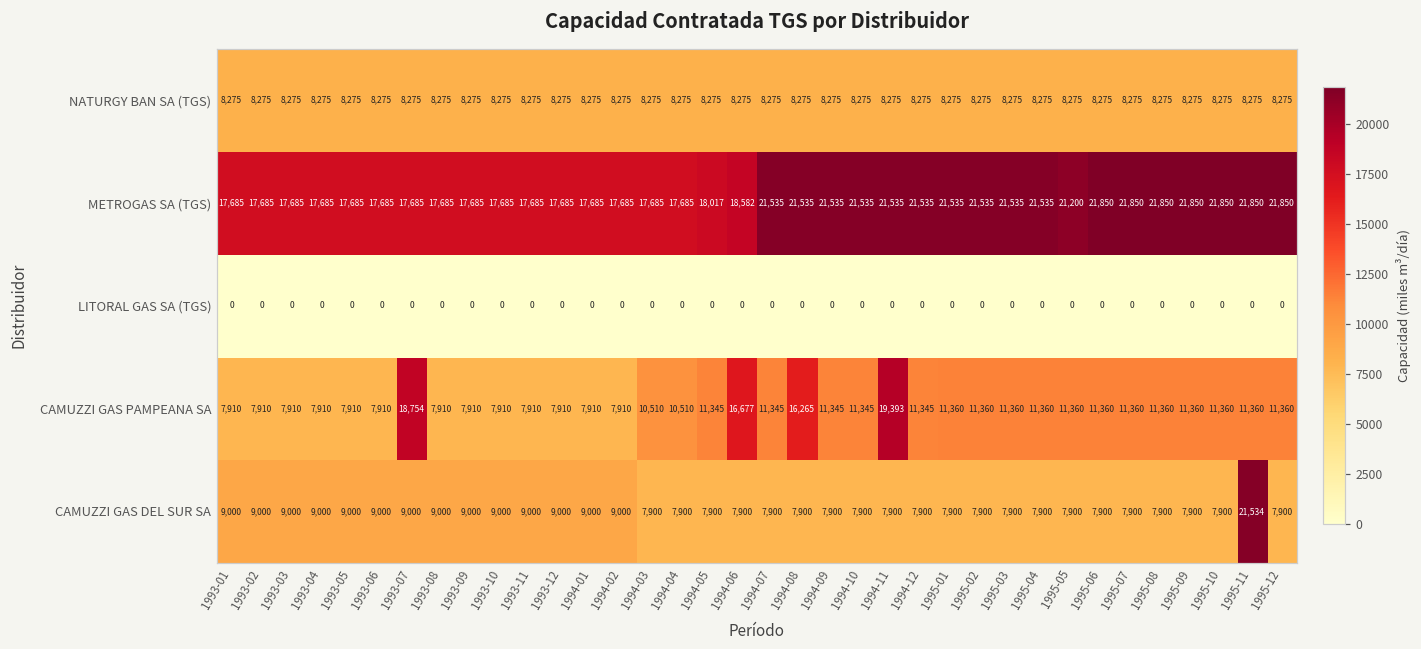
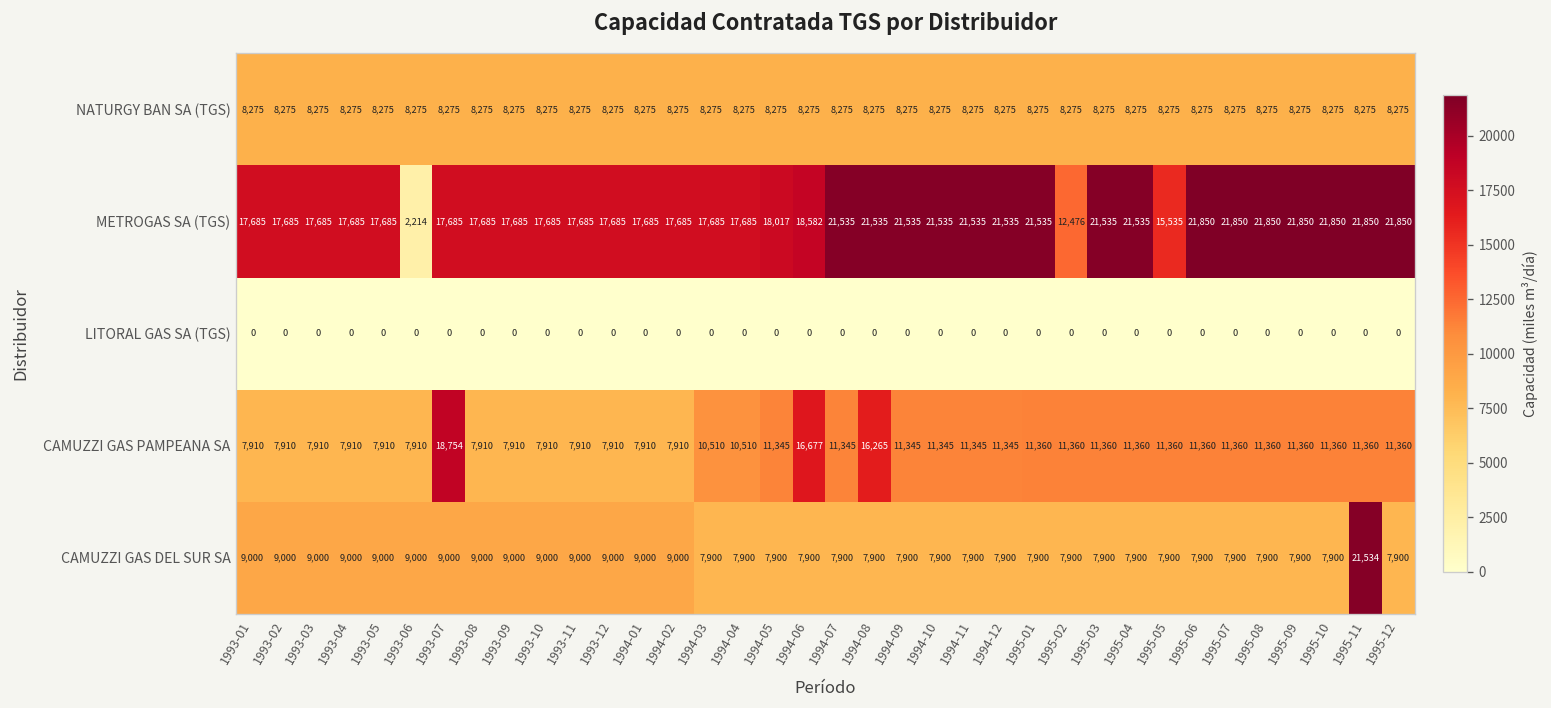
  {
    "NATURGY BAN SA (TGS)": {
      "1993-01": "8,275",
      "1993-02": "8,275",
      "1993-03": "8,275",
      "1993-04": "8,275",
      "1993-05": "8,275",
      "1993-06": "8,275",
      "1993-07": "8,275",
      "1993-08": "8,275",
      "1993-09": "8,275",
      "1993-10": "8,275",
      "1993-11": "8,275",
      "1993-12": "8,275",
      "1994-01": "8,275",
      "1994-02": "8,275",
      "1994-03": "8,275",
      "1994-04": "8,275",
      "1994-05": "8,275",
      "1994-06": "8,275",
      "1994-07": "8,275",
      "1994-08": "8,275",
      "1994-09": "8,275",
      "1994-10": "8,275",
      "1994-11": "8,275",
      "1994-12": "8,275",
      "1995-01": "8,275",
      "1995-02": "8,275",
      "1995-03": "8,275",
      "1995-04": "8,275",
      "1995-05": "8,275",
      "1995-06": "8,275",
      "1995-07": "8,275",
      "1995-08": "8,275",
      "1995-09": "8,275",
      "1995-10": "8,275",
      "1995-11": "8,275",
      "1995-12": "8,275"
    },
    "METROGAS SA (TGS)": {
      "1993-01": "17,685",
      "1993-02": "17,685",
      "1993-03": "17,685",
      "1993-04": "17,685",
      "1993-05": "17,685",
-     "1993-06": "17,685",
+     "1993-06": "2,214",
      "1993-07": "17,685",
      "1993-08": "17,685",
      "1993-09": "17,685",
      "1993-10": "17,685",
      "1993-11": "17,685",
      "1993-12": "17,685",
      "1994-01": "17,685",
      "1994-02": "17,685",
      "1994-03": "17,685",
      "1994-04": "17,685",
      "1994-05": "18,017",
      "1994-06": "18,582",
      "1994-07": "21,535",
      "1994-08": "21,535",
      "1994-09": "21,535",
      "1994-10": "21,535",
      "1994-11": "21,535",
      "1994-12": "21,535",
      "1995-01": "21,535",
-     "1995-02": "21,535",
+     "1995-02": "12,476",
      "1995-03": "21,535",
      "1995-04": "21,535",
-     "1995-05": "21,200",
+     "1995-05": "15,535",
      "1995-06": "21,850",
      "1995-07": "21,850",
      "1995-08": "21,850",
      "1995-09": "21,850",
      "1995-10": "21,850",
      "1995-11": "21,850",
      "1995-12": "21,850"
    },
    "LITORAL GAS SA (TGS)": {
      "1993-01": "0",
      "1993-02": "0",
      "1993-03": "0",
      "1993-04": "0",
      "1993-05": "0",
      "1993-06": "0",
      "1993-07": "0",
      "1993-08": "0",
      "1993-09": "0",
      "1993-10": "0",
      "1993-11": "0",
      "1993-12": "0",
      "1994-01": "0",
      "1994-02": "0",
      "1994-03": "0",
      "1994-04": "0",
      "1994-05": "0",
      "1994-06": "0",
      "1994-07": "0",
      "1994-08": "0",
      "1994-09": "0",
      "1994-10": "0",
      "1994-11": "0",
      "1994-12": "0",
      "1995-01": "0",
      "1995-02": "0",
      "1995-03": "0",
      "1995-04": "0",
      "1995-05": "0",
      "1995-06": "0",
      "1995-07": "0",
      "1995-08": "0",
      "1995-09": "0",
      "1995-10": "0",
      "1995-11": "0",
      "1995-12": "0"
    },
    "CAMUZZI GAS PAMPEANA SA": {
      "1993-01": "7,910",
      "1993-02": "7,910",
      "1993-03": "7,910",
      "1993-04": "7,910",
      "1993-05": "7,910",
      "1993-06": "7,910",
      "1993-07": "18,754",
      "1993-08": "7,910",
      "1993-09": "7,910",
      "1993-10": "7,910",
      "1993-11": "7,910",
      "1993-12": "7,910",
      "1994-01": "7,910",
      "1994-02": "7,910",
      "1994-03": "10,510",
      "1994-04": "10,510",
      "1994-05": "11,345",
      "1994-06": "16,677",
      "1994-07": "11,345",
      "1994-08": "16,265",
      "1994-09": "11,345",
      "1994-10": "11,345",
-     "1994-11": "19,393",
+     "1994-11": "11,345",
      "1994-12": "11,345",
      "1995-01": "11,360",
      "1995-02": "11,360",
      "1995-03": "11,360",
      "1995-04": "11,360",
      "1995-05": "11,360",
      "1995-06": "11,360",
      "1995-07": "11,360",
      "1995-08": "11,360",
      "1995-09": "11,360",
      "1995-10": "11,360",
      "1995-11": "11,360",
      "1995-12": "11,360"
    },
    "CAMUZZI GAS DEL SUR SA": {
      "1993-01": "9,000",
      "1993-02": "9,000",
      "1993-03": "9,000",
      "1993-04": "9,000",
      "1993-05": "9,000",
      "1993-06": "9,000",
      "1993-07": "9,000",
      "1993-08": "9,000",
      "1993-09": "9,000",
      "1993-10": "9,000",
      "1993-11": "9,000",
      "1993-12": "9,000",
      "1994-01": "9,000",
      "1994-02": "9,000",
      "1994-03": "7,900",
      "1994-04": "7,900",
      "1994-05": "7,900",
      "1994-06": "7,900",
      "1994-07": "7,900",
      "1994-08": "7,900",
      "1994-09": "7,900",
      "1994-10": "7,900",
      "1994-11": "7,900",
      "1994-12": "7,900",
      "1995-01": "7,900",
      "1995-02": "7,900",
      "1995-03": "7,900",
      "1995-04": "7,900",
      "1995-05": "7,900",
      "1995-06": "7,900",
      "1995-07": "7,900",
      "1995-08": "7,900",
      "1995-09": "7,900",
      "1995-10": "7,900",
      "1995-11": "21,534",
      "1995-12": "7,900"
    }
  }
